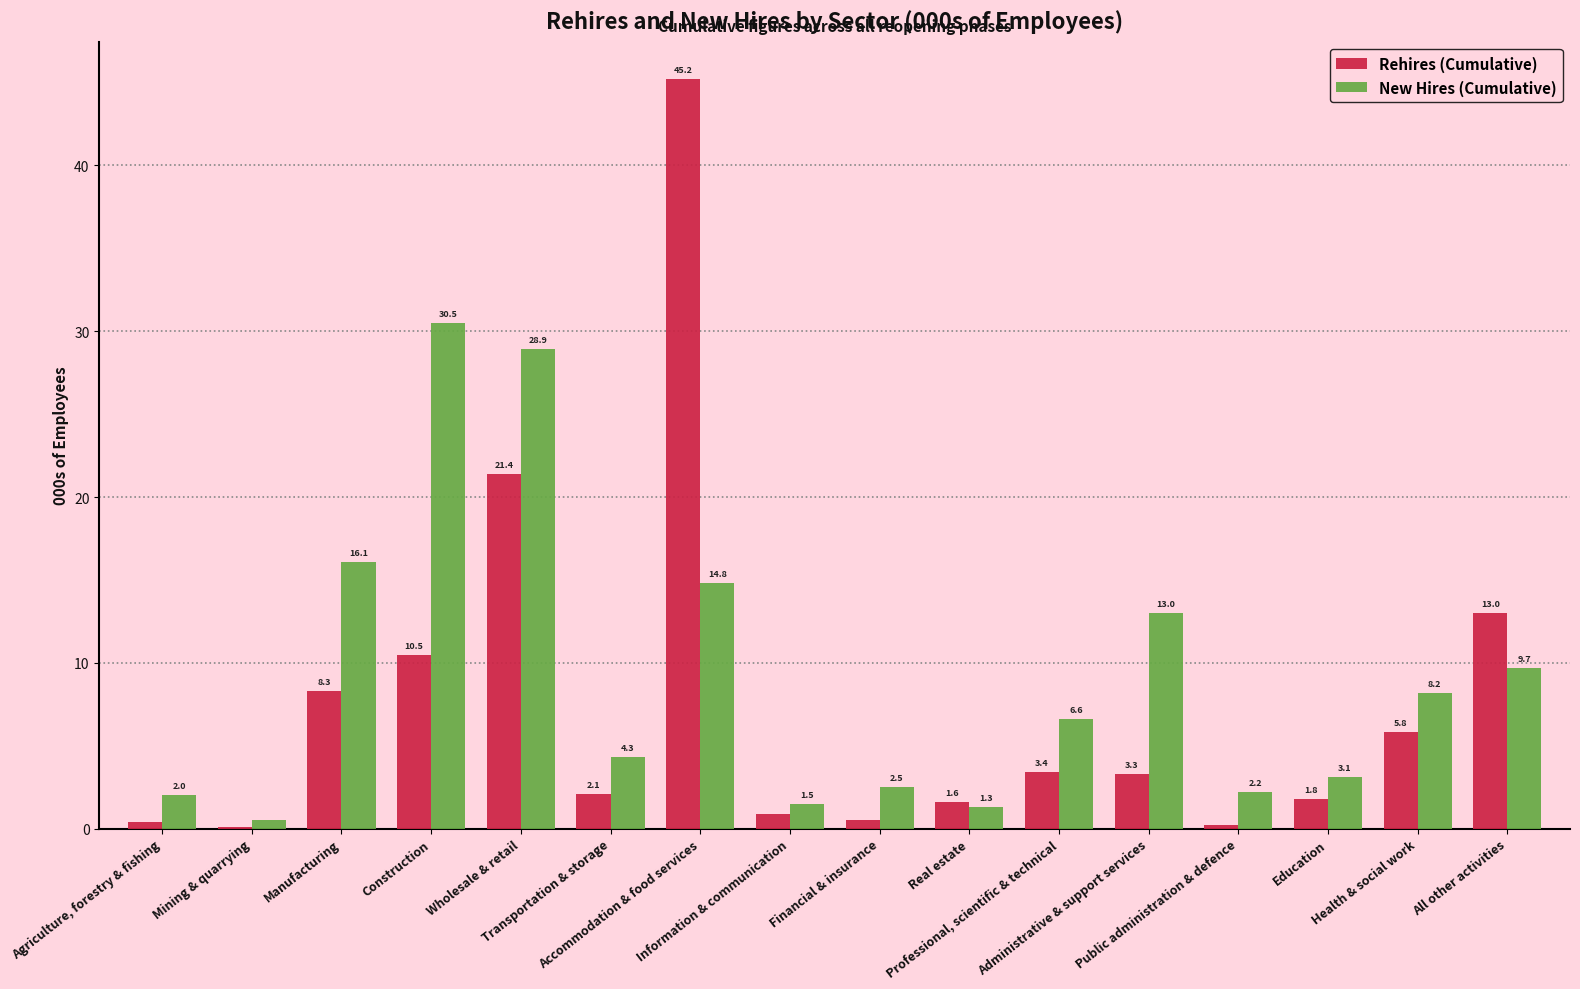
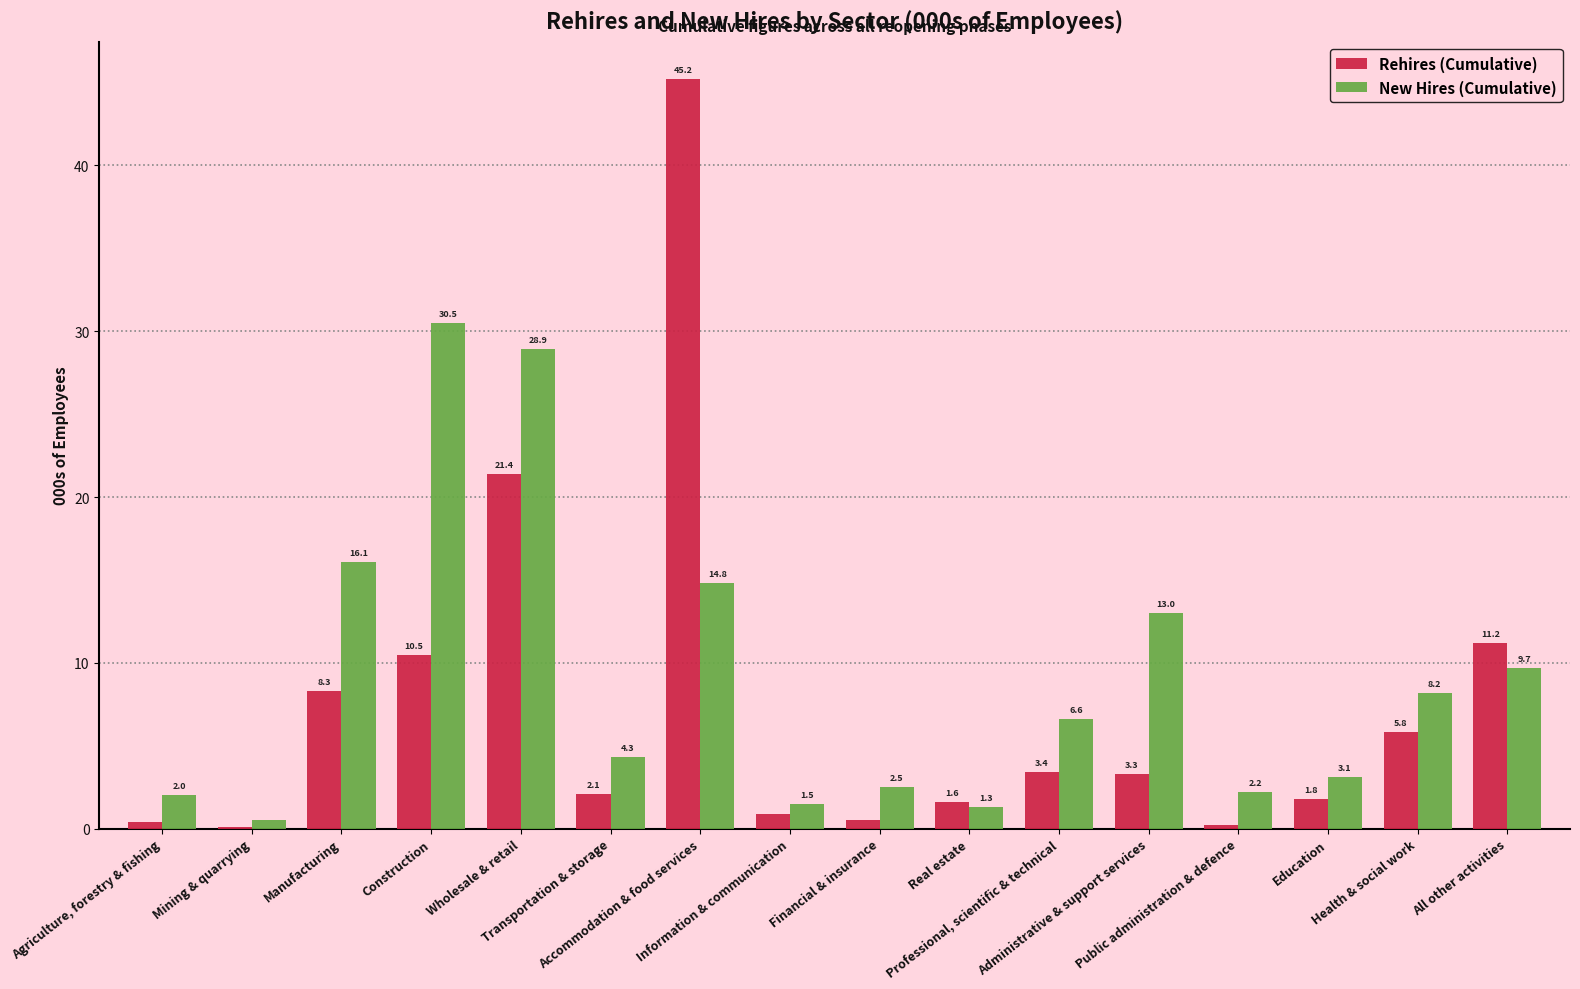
  {
    "Rehires (Cumulative)": {
      "Manufacturing": 8.3,
      "Construction": 10.5,
      "Wholesale & retail": 21.4,
      "Transportation & storage": 2.1,
      "Accommodation & food services": 45.2,
      "Real estate": 1.6,
      "Professional, scientific & technical": 3.4,
      "Administrative & support services": 3.3,
      "Education": 1.8,
      "Health & social work": 5.8,
-     "All other activities": 13.0
+     "All other activities": 11.2
    },
    "New Hires (Cumulative)": {
      "Agriculture, forestry & fishing": 2.0,
      "Manufacturing": 16.1,
      "Construction": 30.5,
      "Wholesale & retail": 28.9,
      "Transportation & storage": 4.3,
      "Accommodation & food services": 14.8,
      "Information & communication": 1.5,
      "Financial & insurance": 2.5,
      "Real estate": 1.3,
      "Professional, scientific & technical": 6.6,
      "Administrative & support services": 13.0,
      "Public administration & defence": 2.2,
      "Education": 3.1,
      "Health & social work": 8.2,
      "All other activities": 9.7
    }
  }
